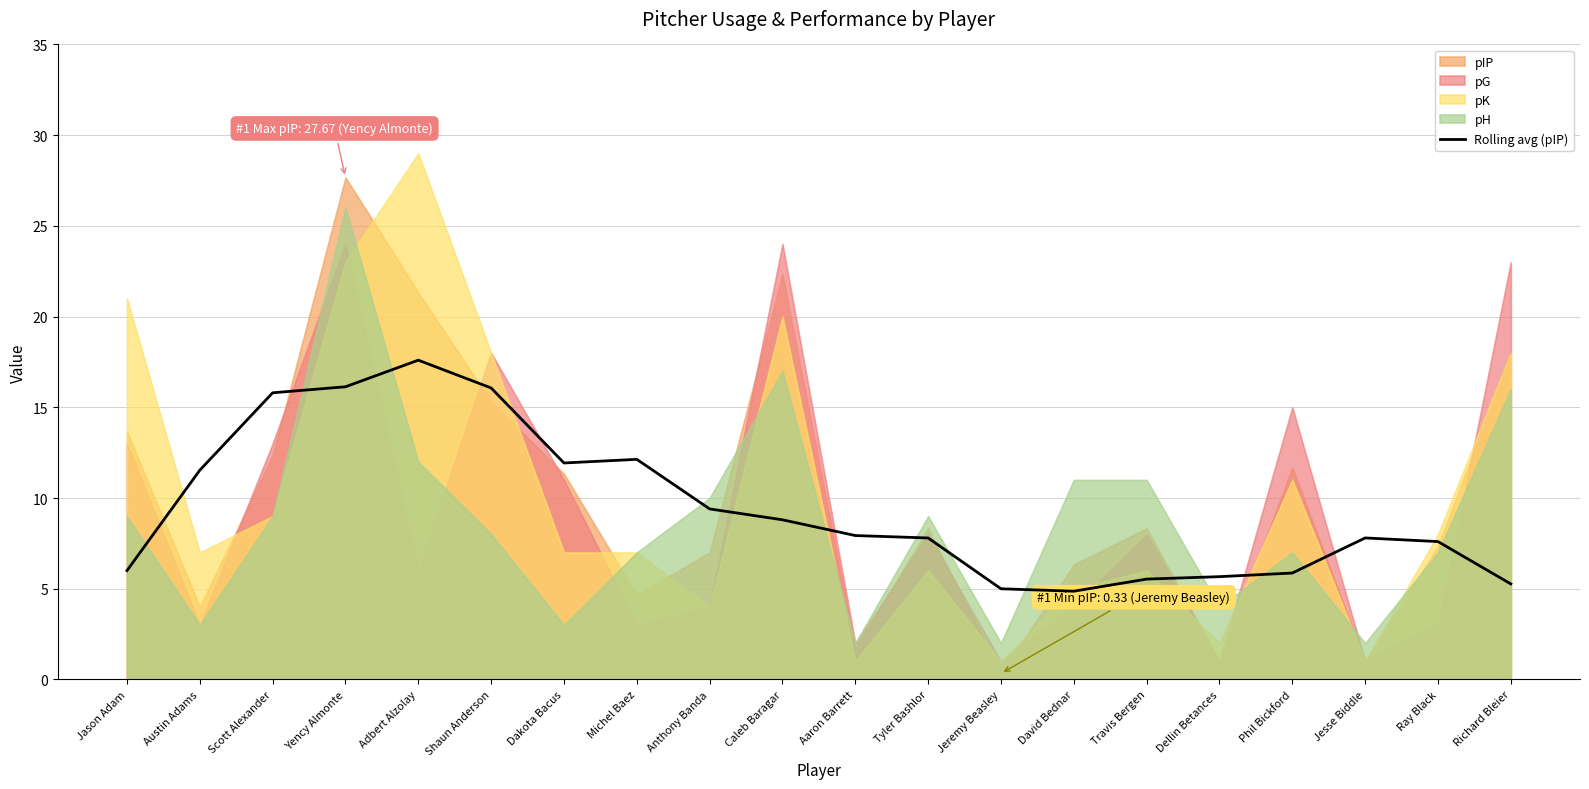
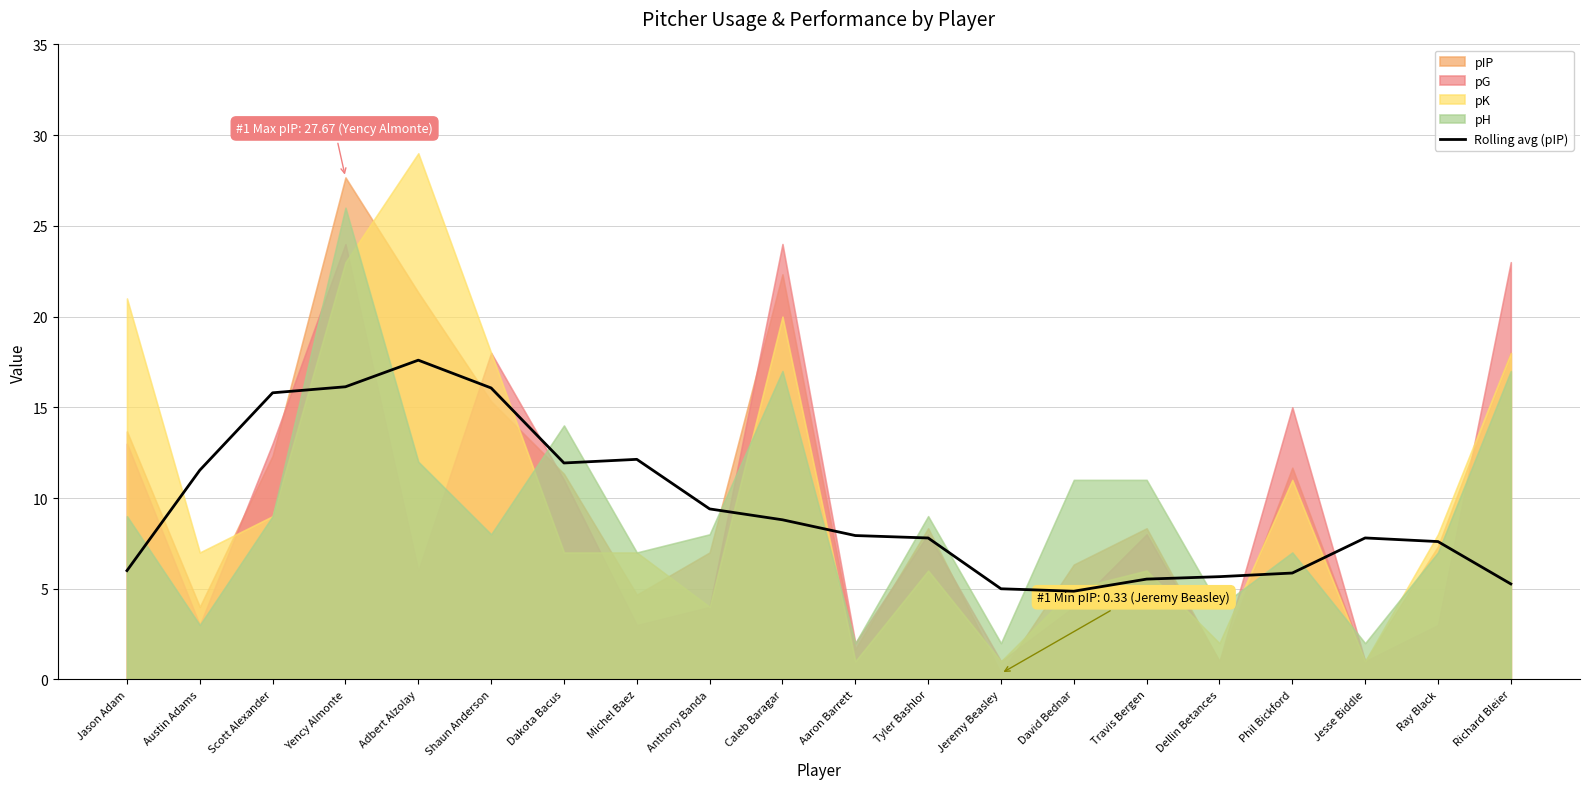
  {
    "Rolling avg (pIP)": {
      "Jason Adam": 6,
      "Austin Adams": 11.5,
      "Scott Alexander": 15.8,
      "Yency Almonte": 16,
      "Adbert Alzolay": 17.6,
      "Shaun Anderson": 16,
      "Dakota Bacus": 12,
      "Michel Baez": 12,
      "Anthony Banda": 9.4,
      "Caleb Baragar": 8.8,
      "Aaron Barrett": 8,
      "Tyler Bashlor": 7.8,
      "Jeremy Beasley": 5,
      "Travis Bergen": 5.5,
      "Dellin Betances": 5.7,
      "Phil Bickford": 6,
      "Jesse Biddle": 7.8,
      "Ray Black": 7.6,
      "Richard Bleier": 5.3
    },
    "pK": {
      "Jason Adam": 21,
      "Austin Adams": 7,
      "Yency Almonte": 23,
      "Adbert Alzolay": 29,
      "Dakota Bacus": 7,
      "Caleb Baragar": 20,
      "Aaron Barrett": 1,
      "Tyler Bashlor": 6,
      "Travis Bergen": 6,
      "Phil Bickford": 11,
      "Ray Black": 8
    },
    "pH": {
      "Jason Adam": 9,
      "Yency Almonte": 26,
      "Adbert Alzolay": 12,
      "Shaun Anderson": 8,
-     "Dakota Bacus": 3,
-     "Anthony Banda": 10,
+     "Dakota Bacus": 14,
+     "Anthony Banda": 8,
      "Caleb Baragar": 17,
      "Tyler Bashlor": 9,
      "Jeremy Beasley": 2,
      "David Bednar": 11,
      "Travis Bergen": 11,
      "Phil Bickford": 7,
      "Jesse Biddle": 2,
      "Ray Black": 7,
-     "Richard Bleier": 16
+     "Richard Bleier": 17
    }
  }
